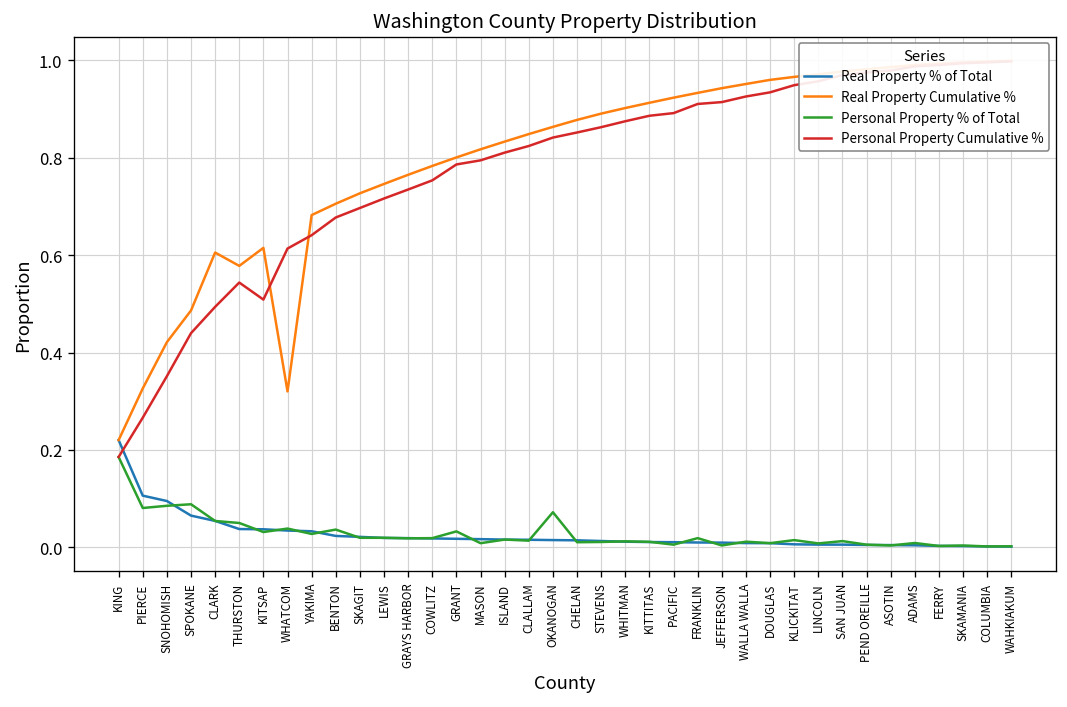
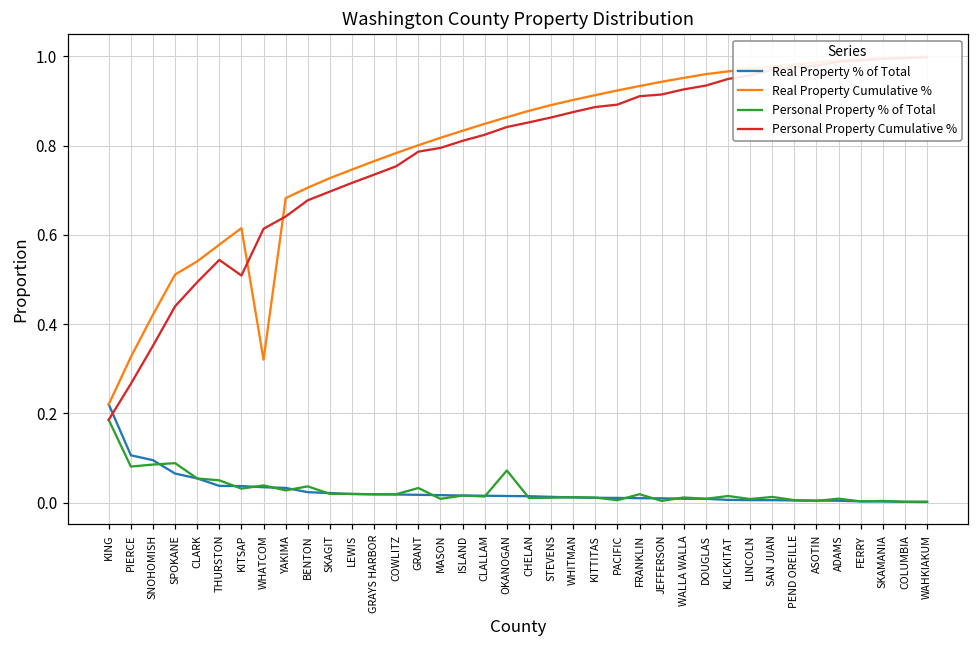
  {
    "Real Property % of Total": {
      "PIERCE": 0.11,
      "SNOHOMISH": 0.10,
      "SPOKANE": 0.07,
      "THURSTON": 0.04,
      "BENTON": 0.02,
      "GRANT": 0.02,
      "MASON": 0.02,
      "OKANOGAN": 0.01,
      "FRANKLIN": 0.01,
      "KLICKITAT": 0.01,
      "SAN JUAN": 0.01
    },
    "Real Property Cumulative %": {
      "PIERCE": 0.33,
      "SNOHOMISH": 0.42,
-     "SPOKANE": 0.49,
-     "CLARK": 0.61,
+     "SPOKANE": 0.51,
+     "CLARK": 0.54,
      "THURSTON": 0.58,
      "KITSAP": 0.61,
      "WHATCOM": 0.32,
      "YAKIMA": 0.68,
      "BENTON": 0.71,
      "SKAGIT": 0.73,
      "LEWIS": 0.75,
      "GRAYS HARBOR": 0.77,
      "COWLITZ": 0.78,
      "GRANT": 0.80,
      "MASON": 0.82,
      "ISLAND": 0.83,
      "CLALLAM": 0.85,
      "OKANOGAN": 0.86,
      "CHELAN": 0.88,
      "STEVENS": 0.89,
      "WHITMAN": 0.90,
      "KITTITAS": 0.91,
      "PACIFIC": 0.92,
      "FRANKLIN": 0.93,
      "JEFFERSON": 0.94,
      "WALLA WALLA": 0.95,
      "DOUGLAS": 0.96,
      "KLICKITAT": 0.97
    },
    "Personal Property % of Total": {
      "PIERCE": 0.08,
      "SNOHOMISH": 0.09,
      "SPOKANE": 0.09,
      "THURSTON": 0.05,
      "BENTON": 0.04,
      "GRANT": 0.03,
      "MASON": 0.01,
      "OKANOGAN": 0.07,
      "FRANKLIN": 0.02,
      "KLICKITAT": 0.01,
      "SAN JUAN": 0.01
    },
    "Personal Property Cumulative %": {
      "PIERCE": 0.27,
      "SNOHOMISH": 0.35,
      "SPOKANE": 0.44,
      "CLARK": 0.49,
      "THURSTON": 0.54,
      "KITSAP": 0.51,
      "WHATCOM": 0.61,
      "YAKIMA": 0.64,
      "BENTON": 0.68,
      "SKAGIT": 0.70,
      "LEWIS": 0.72,
      "GRAYS HARBOR": 0.73,
      "COWLITZ": 0.75,
      "GRANT": 0.79,
      "MASON": 0.79,
      "ISLAND": 0.81,
      "CLALLAM": 0.82,
      "OKANOGAN": 0.84,
      "CHELAN": 0.85,
      "STEVENS": 0.86,
      "WHITMAN": 0.87,
      "KITTITAS": 0.89,
      "PACIFIC": 0.89,
      "FRANKLIN": 0.91,
      "JEFFERSON": 0.91,
      "WALLA WALLA": 0.93,
      "DOUGLAS": 0.93,
      "KLICKITAT": 0.95
    }
  }
